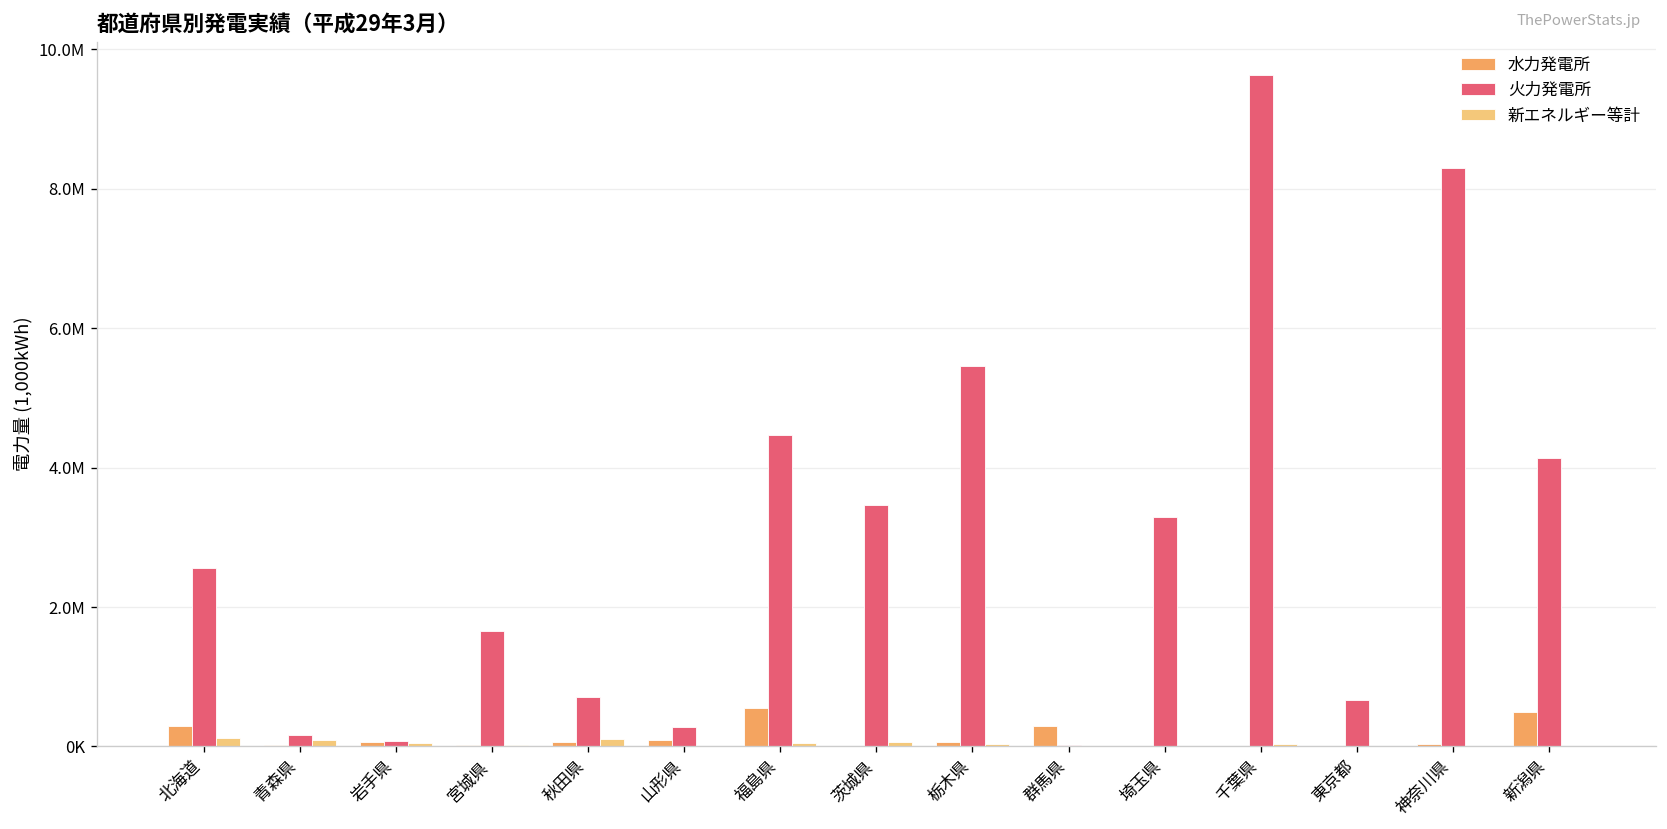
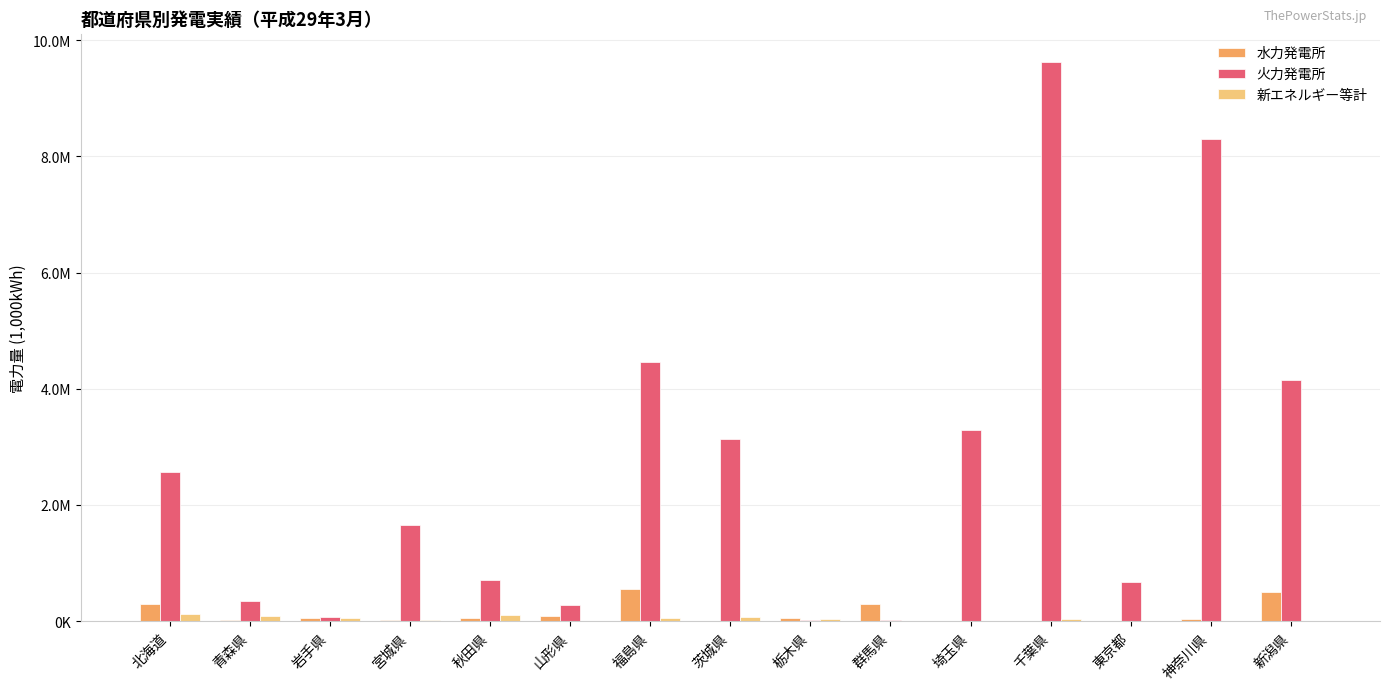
  {
    "火力発電所": {
      "北海道": 2600000,
-     "青森県": 200000,
+     "青森県": 300000,
      "岩手県": 100000,
      "宮城県": 1700000,
      "秋田県": 700000,
      "山形県": 300000,
      "福島県": 4500000,
-     "茨城県": 3500000,
-     "栃木県": 5500000,
+     "茨城県": 3100000,
+     "栃木県": 0,
      "埼玉県": 3300000,
      "千葉県": 9600000,
      "東京都": 700000,
      "神奈川県": 8300000,
      "新潟県": 4100000
    }
  }
